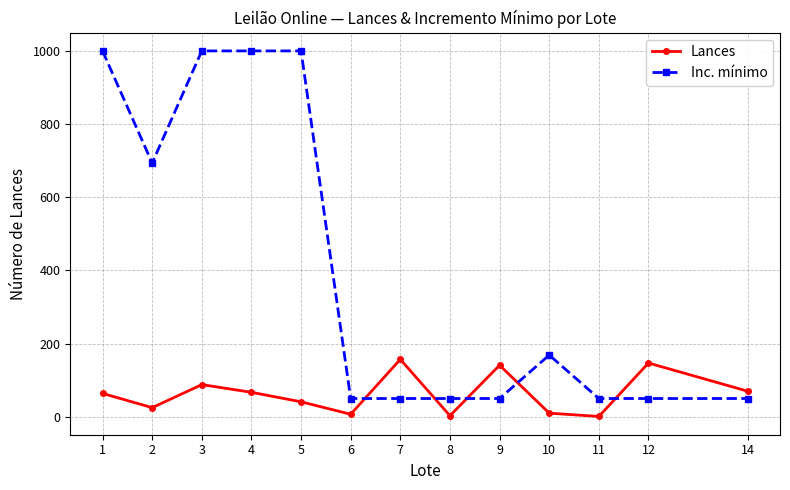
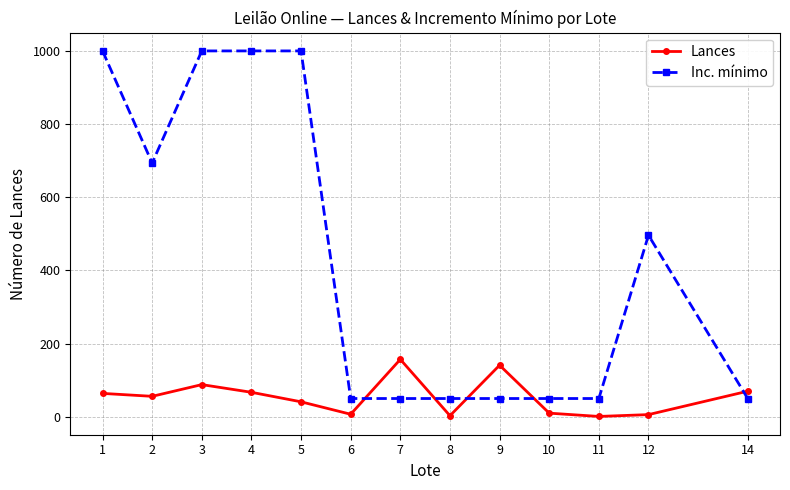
  {
    "Lances": {
      "1": 60,
-     "2": 30,
+     "2": 60,
      "3": 90,
      "4": 70,
      "5": 40,
      "6": 10,
      "7": 160,
      "8": 0,
      "9": 140,
      "10": 10,
      "11": 0,
-     "12": 150,
+     "12": 10,
      "14": 70
    },
    "Inc. mínimo": {
      "1": 1000,
      "2": 690,
      "3": 1000,
      "4": 1000,
      "5": 1000,
      "6": 50,
      "7": 50,
      "8": 50,
      "9": 50,
-     "10": 170,
+     "10": 50,
      "11": 50,
-     "12": 50,
+     "12": 500,
      "14": 50
    }
  }
